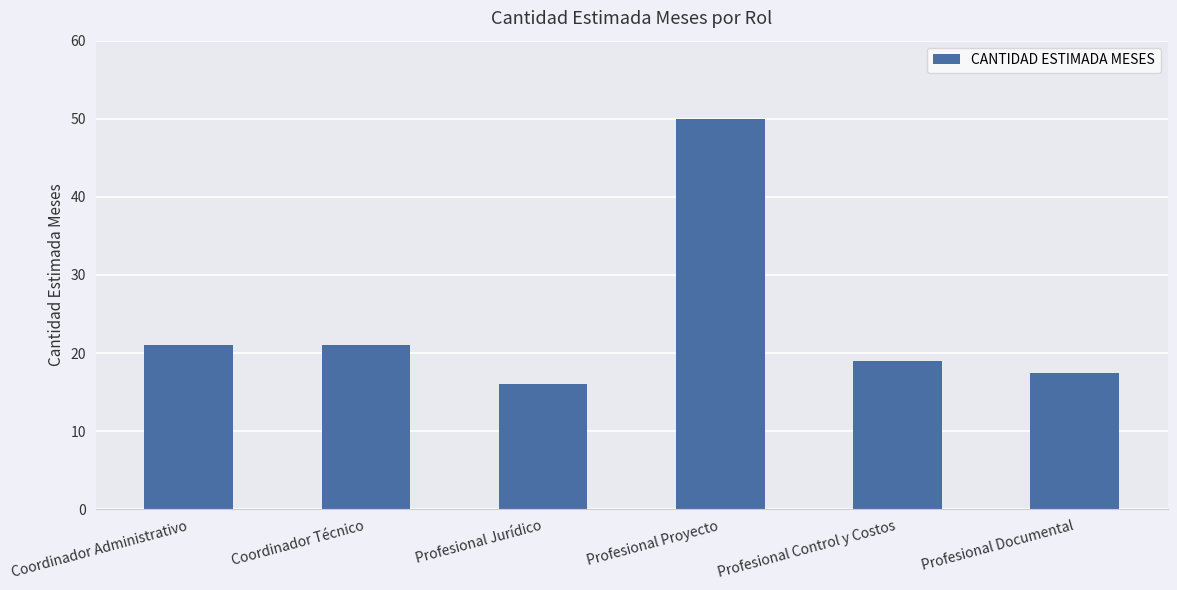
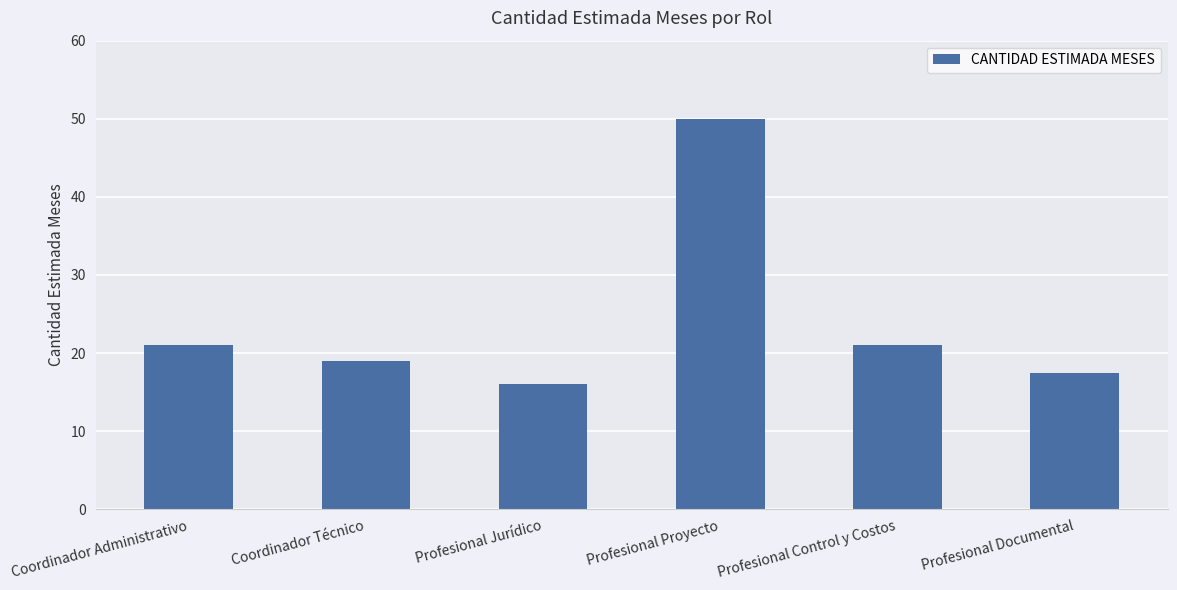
  {
    "Coordinador Administrativo": 21,
-   "Coordinador Técnico": 21,
+   "Coordinador Técnico": 19,
    "Profesional Jurídico": 16,
    "Profesional Proyecto": 50,
-   "Profesional Control y Costos": 19,
+   "Profesional Control y Costos": 21,
    "Profesional Documental": 17
  }
